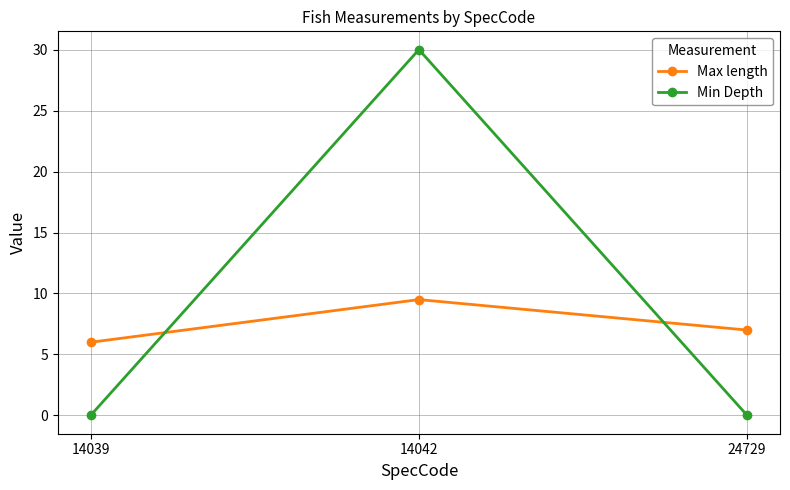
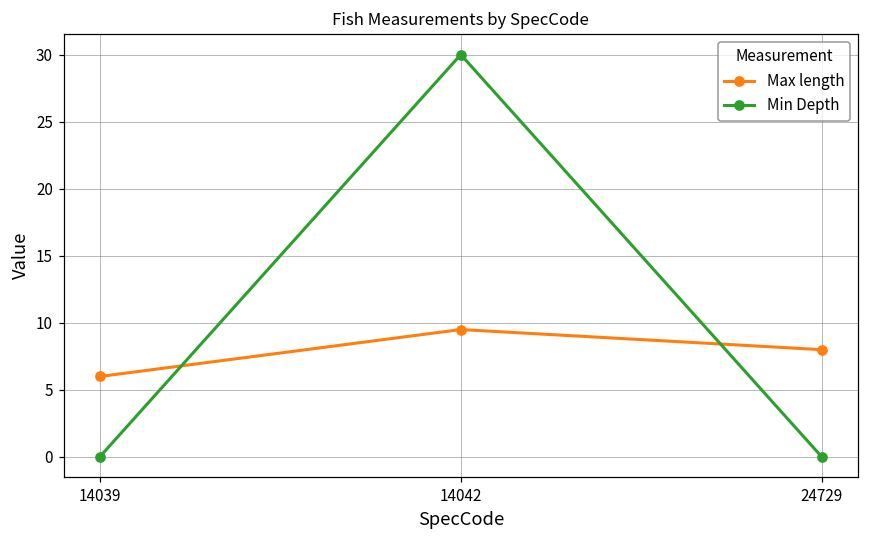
  {
    "Max length": {
      "14039": 6,
      "14042": 9.5,
-     "24729": 7
+     "24729": 8
    },
    "Min Depth": {
      "14039": 0,
      "14042": 30,
      "24729": 0
    }
  }
